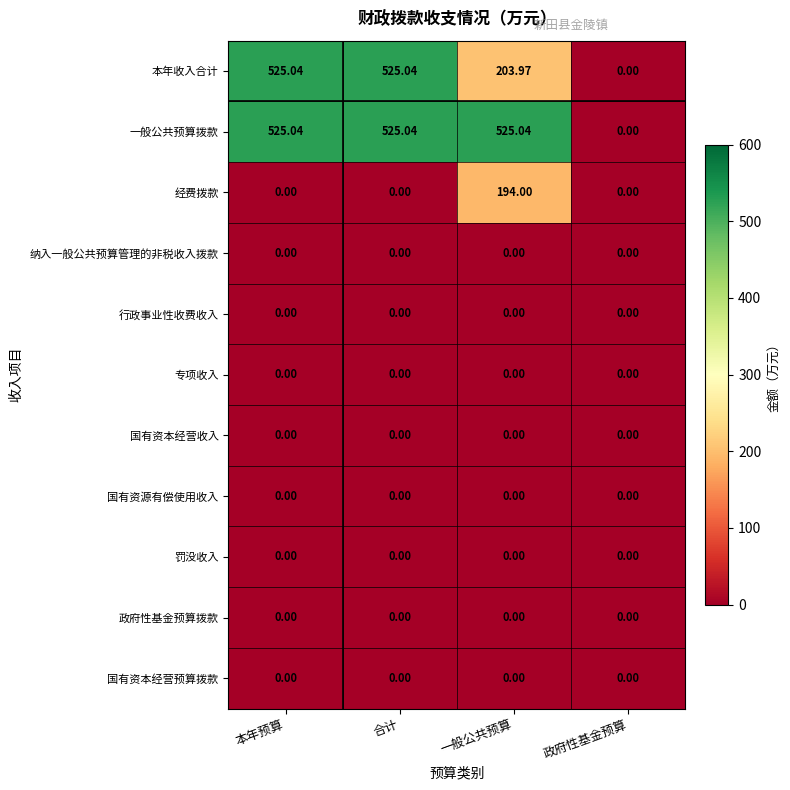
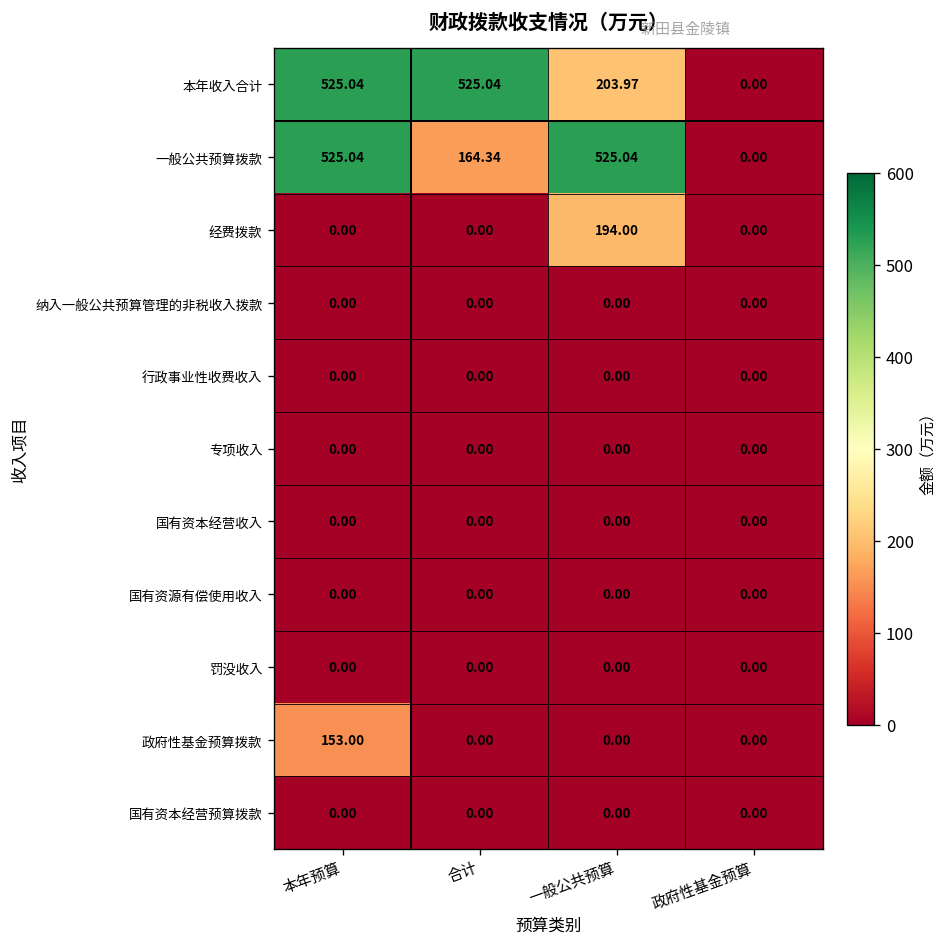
  {
    "本年收入合计": {
      "本年预算": 525.04,
      "合计": 525.04,
      "一般公共预算": 203.97,
      "政府性基金预算": 0.00
    },
    "一般公共预算拨款": {
      "本年预算": 525.04,
-     "合计": 525.04,
+     "合计": 164.34,
      "一般公共预算": 525.04,
      "政府性基金预算": 0.00
    },
    "经费拨款": {
      "本年预算": 0.00,
      "合计": 0.00,
      "一般公共预算": 194.00,
      "政府性基金预算": 0.00
    },
    "纳入一般公共预算管理的非税收入拨款": {
      "本年预算": 0.00,
      "合计": 0.00,
      "一般公共预算": 0.00,
      "政府性基金预算": 0.00
    },
    "行政事业性收费收入": {
      "本年预算": 0.00,
      "合计": 0.00,
      "一般公共预算": 0.00,
      "政府性基金预算": 0.00
    },
    "专项收入": {
      "本年预算": 0.00,
      "合计": 0.00,
      "一般公共预算": 0.00,
      "政府性基金预算": 0.00
    },
    "国有资本经营收入": {
      "本年预算": 0.00,
      "合计": 0.00,
      "一般公共预算": 0.00,
      "政府性基金预算": 0.00
    },
    "国有资源有偿使用收入": {
      "本年预算": 0.00,
      "合计": 0.00,
      "一般公共预算": 0.00,
      "政府性基金预算": 0.00
    },
    "罚没收入": {
      "本年预算": 0.00,
      "合计": 0.00,
      "一般公共预算": 0.00,
      "政府性基金预算": 0.00
    },
    "政府性基金预算拨款": {
-     "本年预算": 0.00,
+     "本年预算": 153.00,
      "合计": 0.00,
      "一般公共预算": 0.00,
      "政府性基金预算": 0.00
    },
    "国有资本经营预算拨款": {
      "本年预算": 0.00,
      "合计": 0.00,
      "一般公共预算": 0.00,
      "政府性基金预算": 0.00
    }
  }
